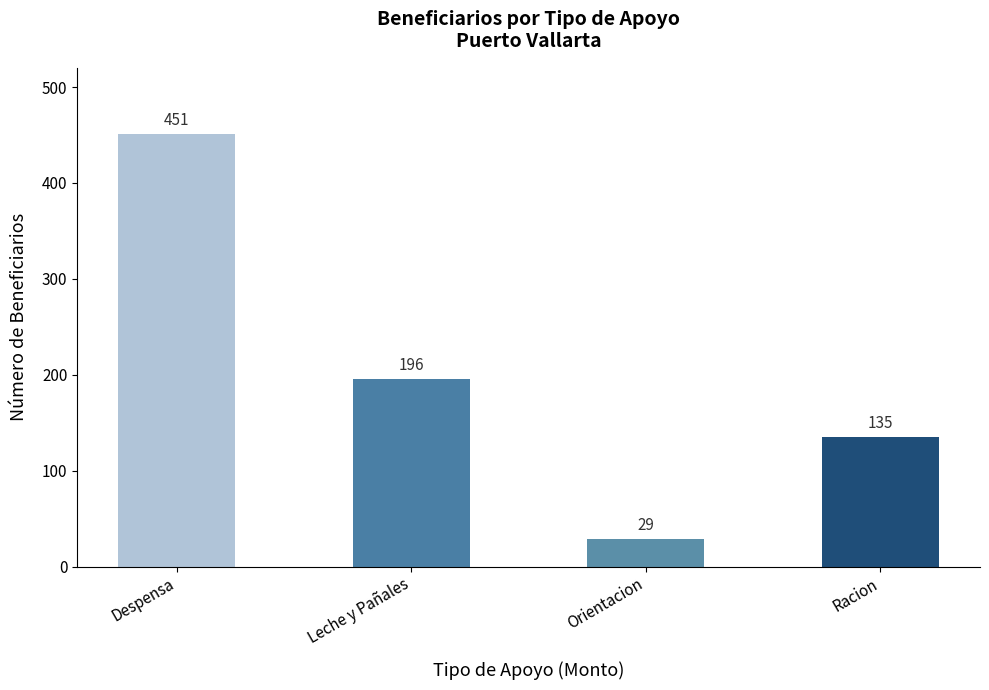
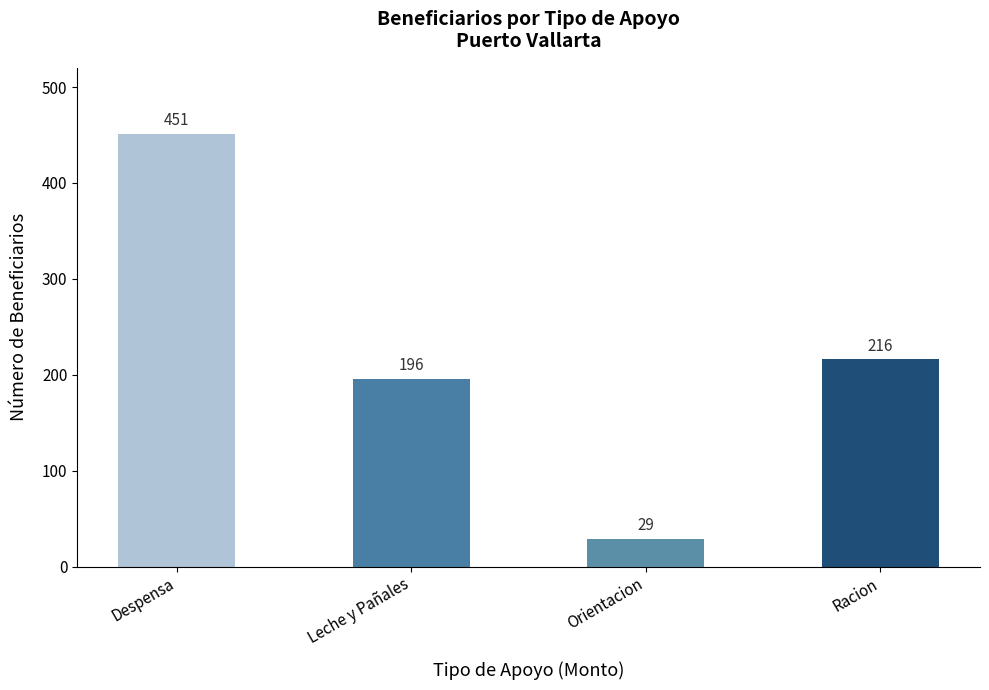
  {
    "Despensa": 451,
    "Leche y Pañales": 196,
    "Orientacion": 29,
-   "Racion": 135
+   "Racion": 216
  }
